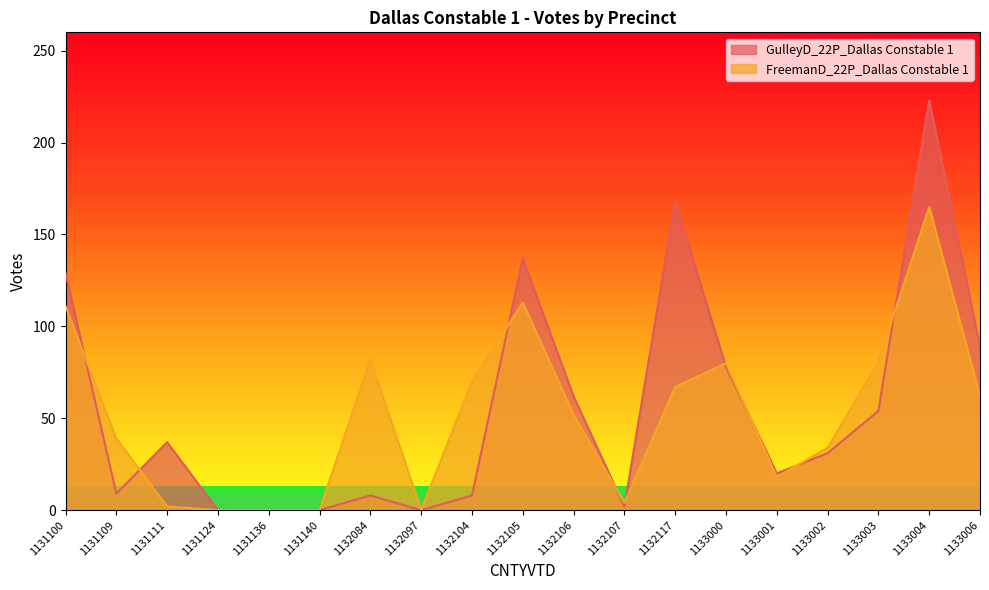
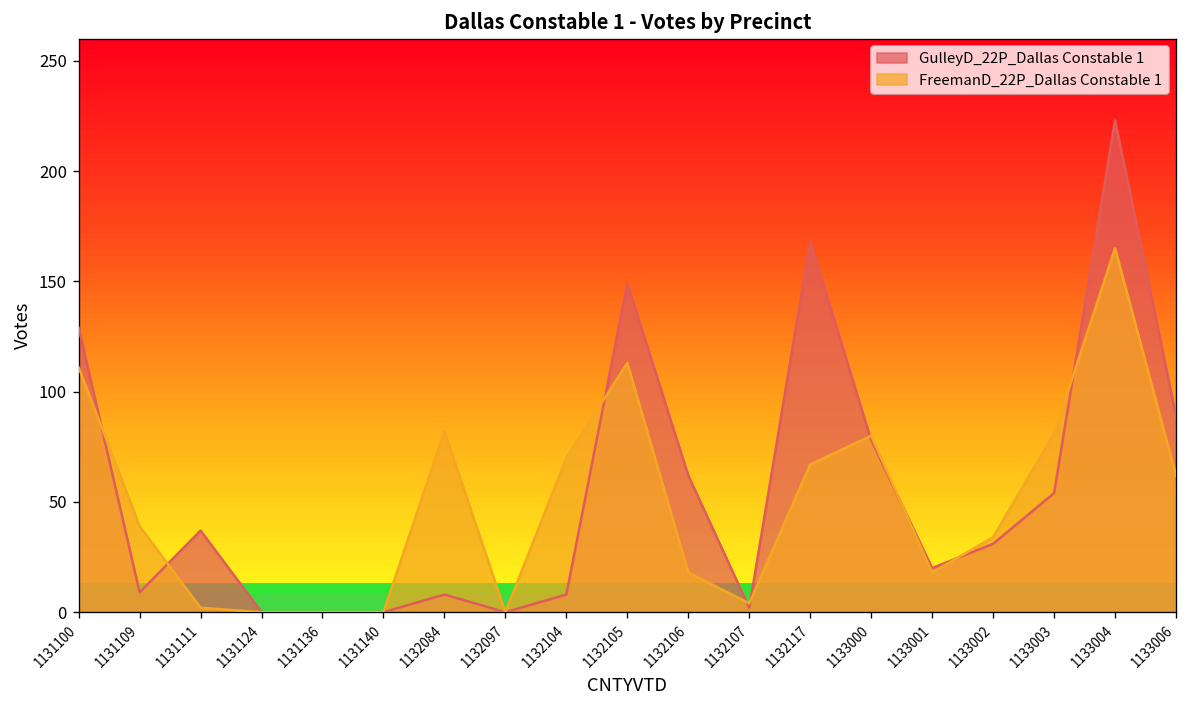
  {
    "GulleyD_22P_Dallas Constable 1": {
      "1131100": 129,
      "1131109": 9,
      "1131111": 37,
-     "1132105": 137,
+     "1132105": 149,
      "1132106": 62,
      "1132117": 168,
      "1133000": 78,
      "1133001": 20,
      "1133002": 31,
      "1133003": 54,
      "1133004": 223,
      "1133006": 89
    },
    "FreemanD_22P_Dallas Constable 1": {
      "1131100": 111,
      "1131109": 39,
      "1132084": 82,
      "1132104": 70,
      "1132105": 113,
-     "1132106": 52,
+     "1132106": 18,
      "1132117": 67,
      "1133000": 80,
      "1133001": 18,
      "1133002": 34,
      "1133003": 81,
      "1133004": 165,
      "1133006": 62
    }
  }
